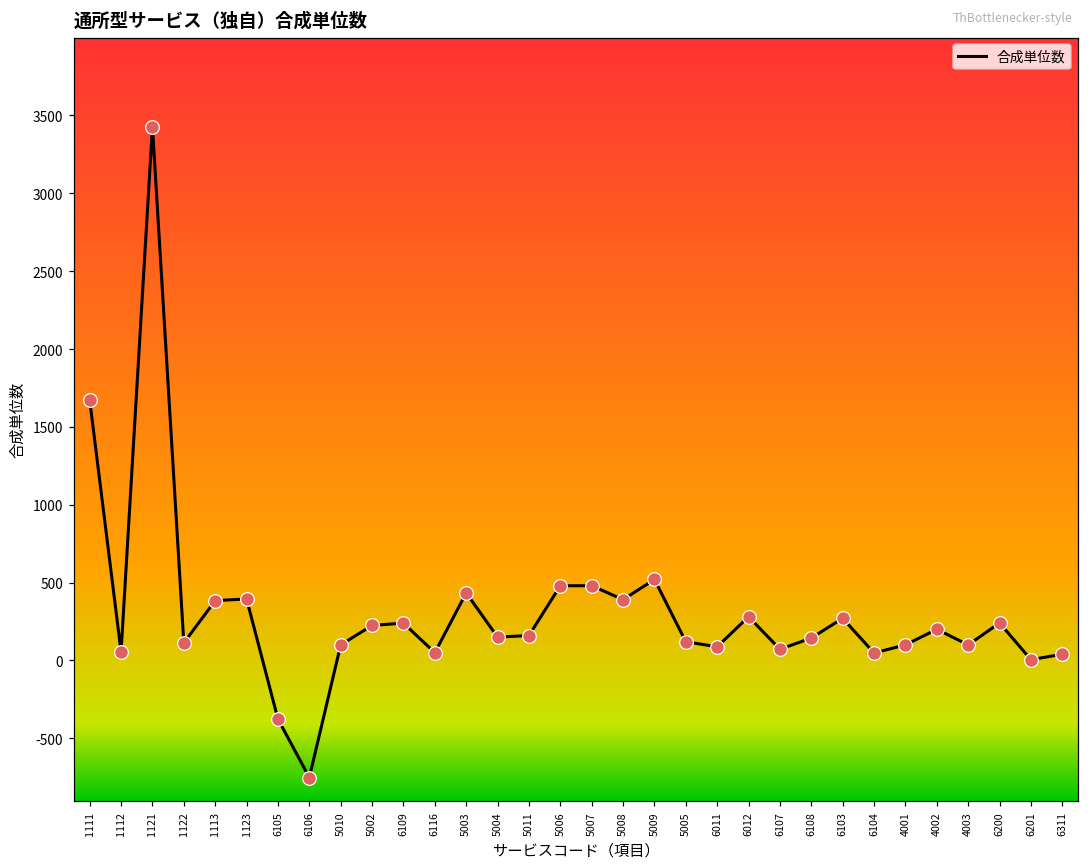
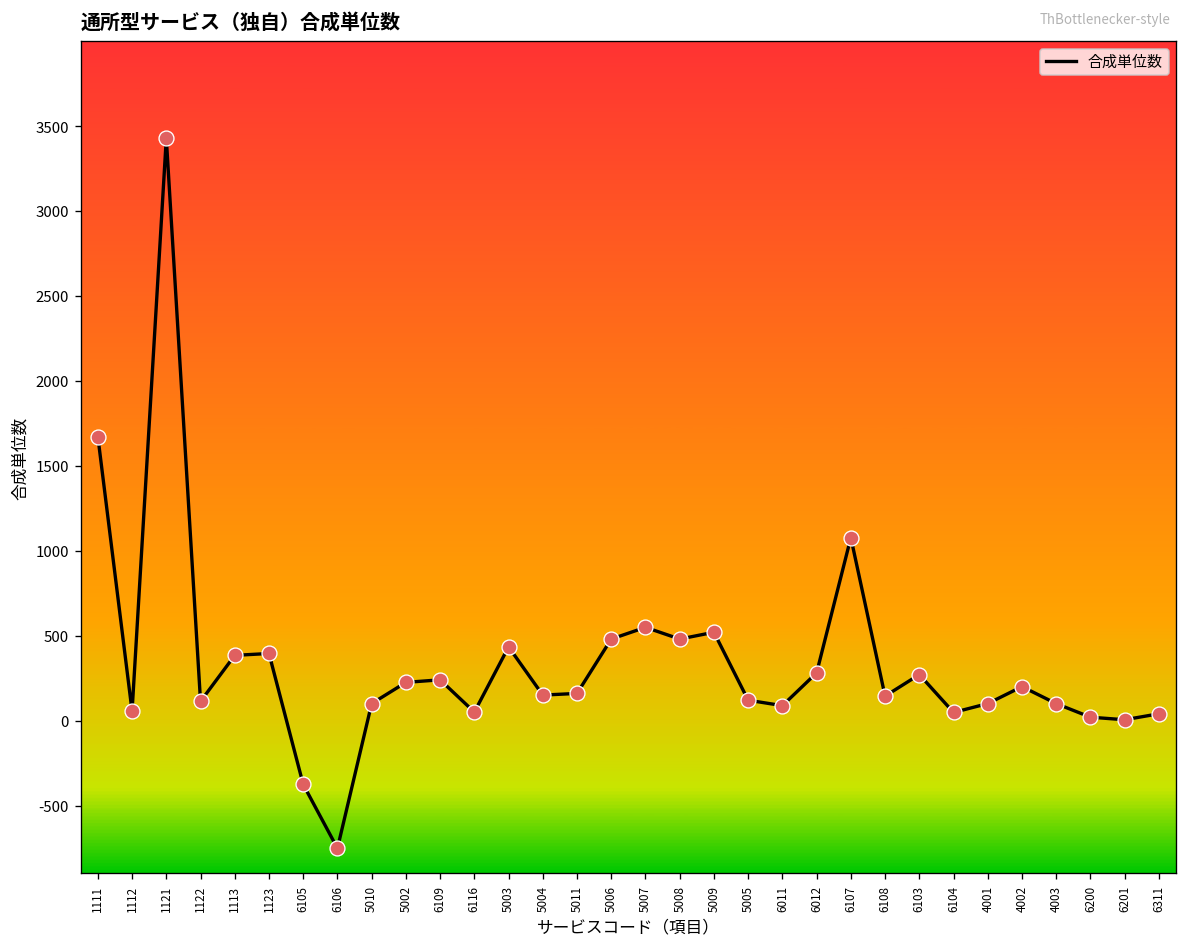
  {
    "1111": 1670,
    "1112": 60,
    "1121": 3430,
    "1122": 110,
    "1113": 380,
    "1123": 400,
    "6105": -380,
    "6106": -750,
    "5010": 100,
    "5002": 230,
    "6109": 240,
    "6116": 50,
    "5003": 430,
    "5004": 150,
    "5011": 160,
    "5006": 480,
-   "5007": 480,
-   "5008": 390,
+   "5007": 550,
+   "5008": 480,
    "5009": 520,
    "5005": 120,
    "6011": 90,
    "6012": 280,
-   "6107": 70,
+   "6107": 1080,
    "6108": 140,
    "6103": 270,
    "6104": 50,
    "4001": 100,
    "4002": 200,
    "4003": 100,
-   "6200": 240,
+   "6200": 20,
    "6201": 10,
    "6311": 40
  }
